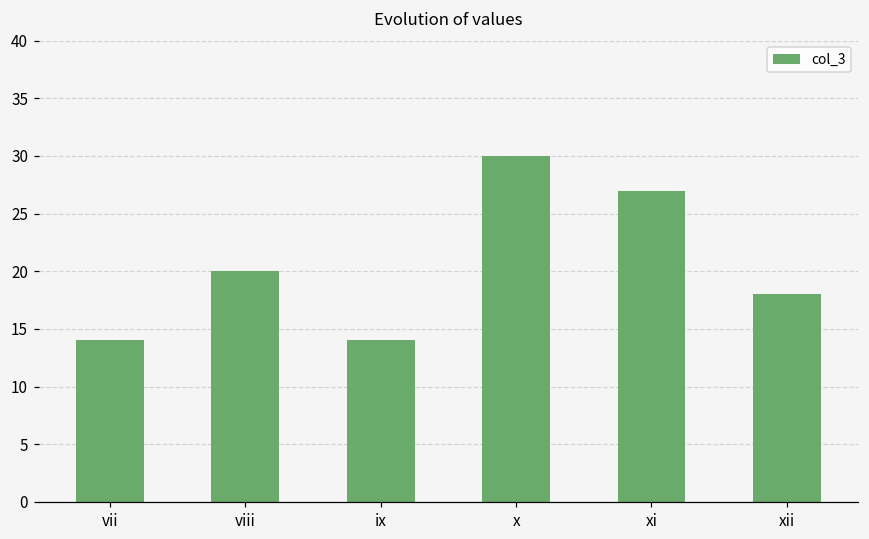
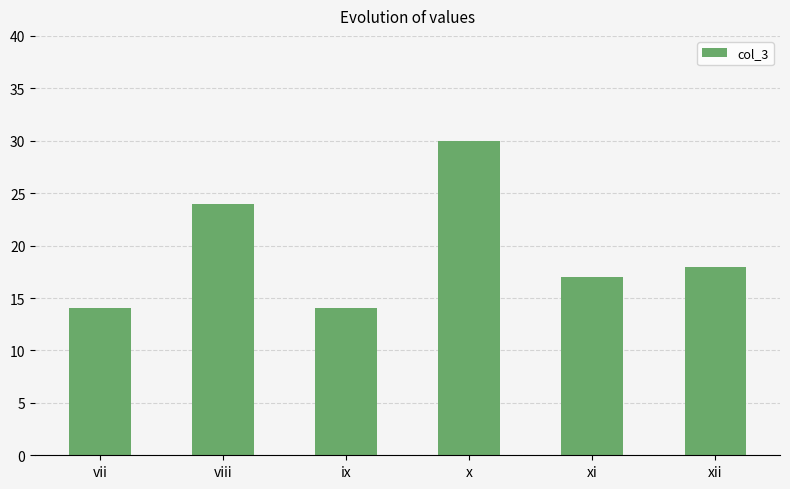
  {
    "vii": 14,
-   "viii": 20,
+   "viii": 24,
    "ix": 14,
    "x": 30,
-   "xi": 27,
+   "xi": 17,
    "xii": 18
  }
